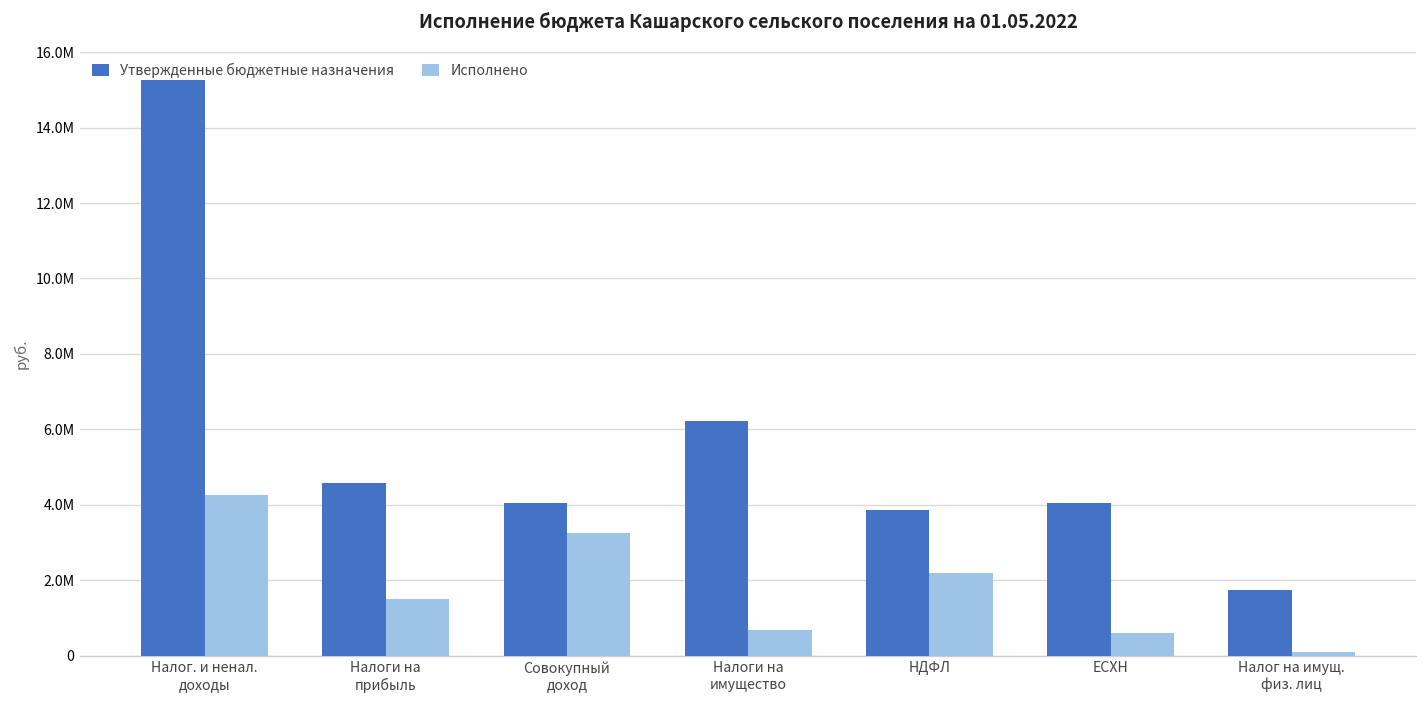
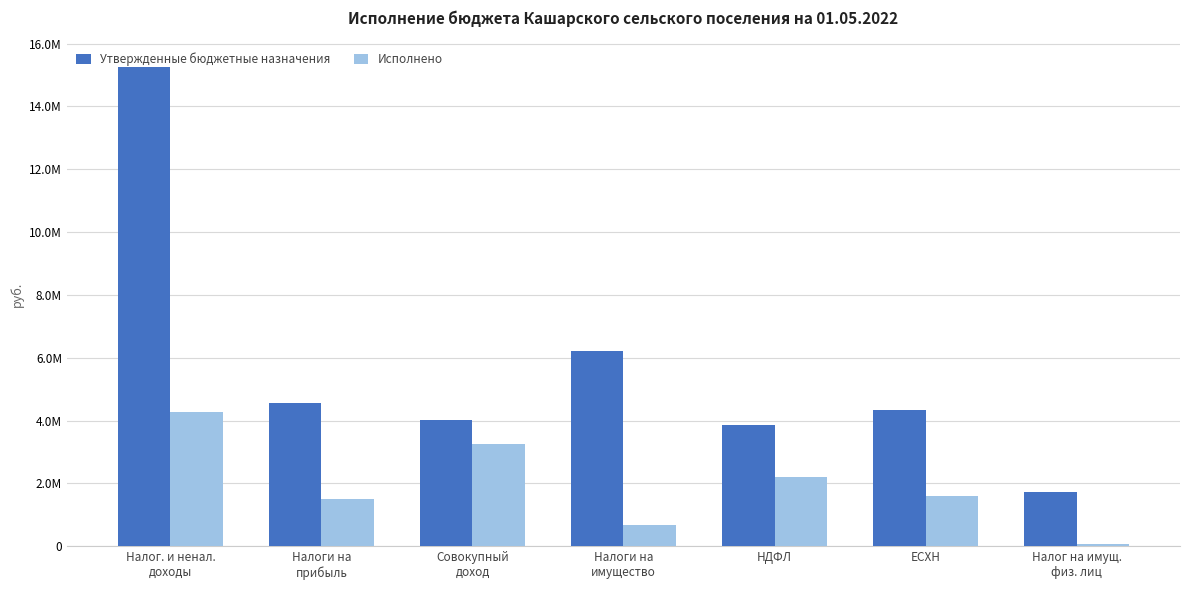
  {
    "Утвержденные бюджетные назначения": {
      "Налог. и ненал. доходы": 15300000,
      "Налоги на прибыль": 4600000,
      "Совокупный доход": 4000000,
      "Налоги на имущество": 6200000,
      "НДФЛ": 3900000,
-     "ЕСХН": 4000000,
+     "ЕСХН": 4300000,
      "Налог на имущ. физ. лиц": 1700000
    },
    "Исполнено": {
      "Налог. и ненал. доходы": 4300000,
      "Налоги на прибыль": 1500000,
      "Совокупный доход": 3200000,
      "Налоги на имущество": 700000,
      "НДФЛ": 2200000,
-     "ЕСХН": 600000,
+     "ЕСХН": 1600000,
      "Налог на имущ. физ. лиц": 100000
    }
  }
